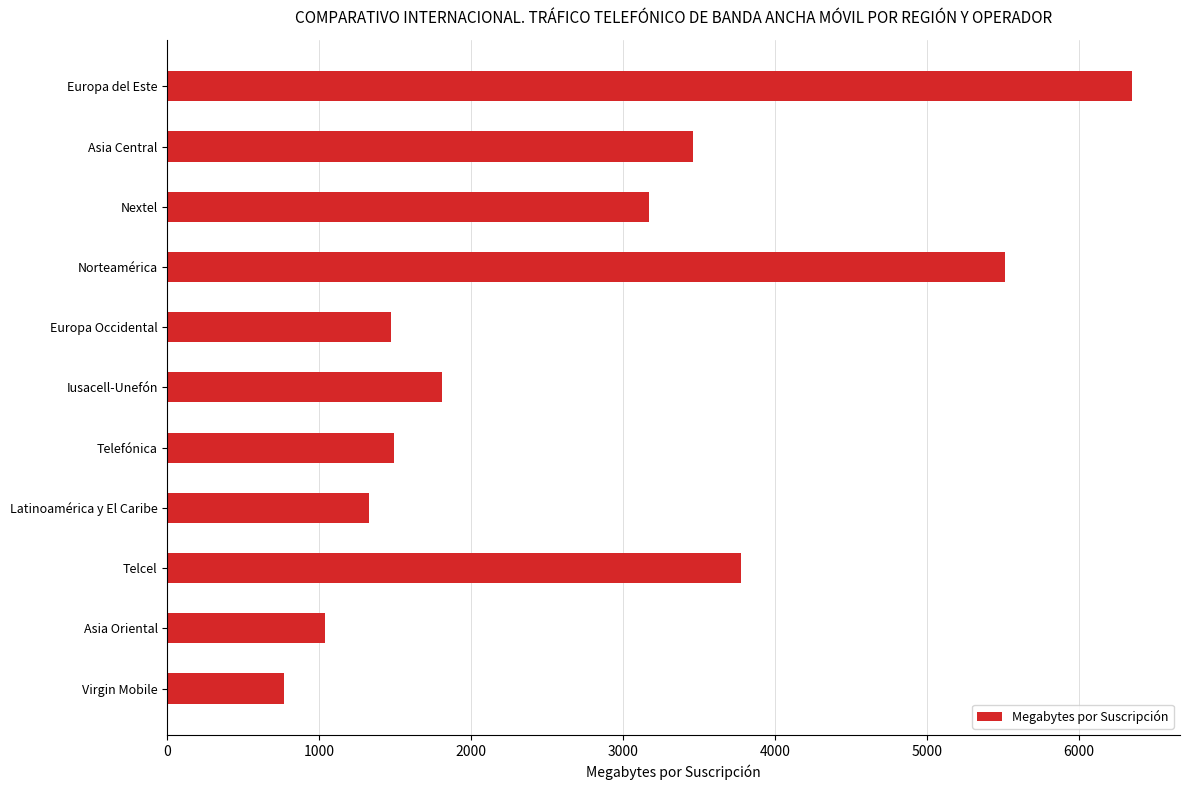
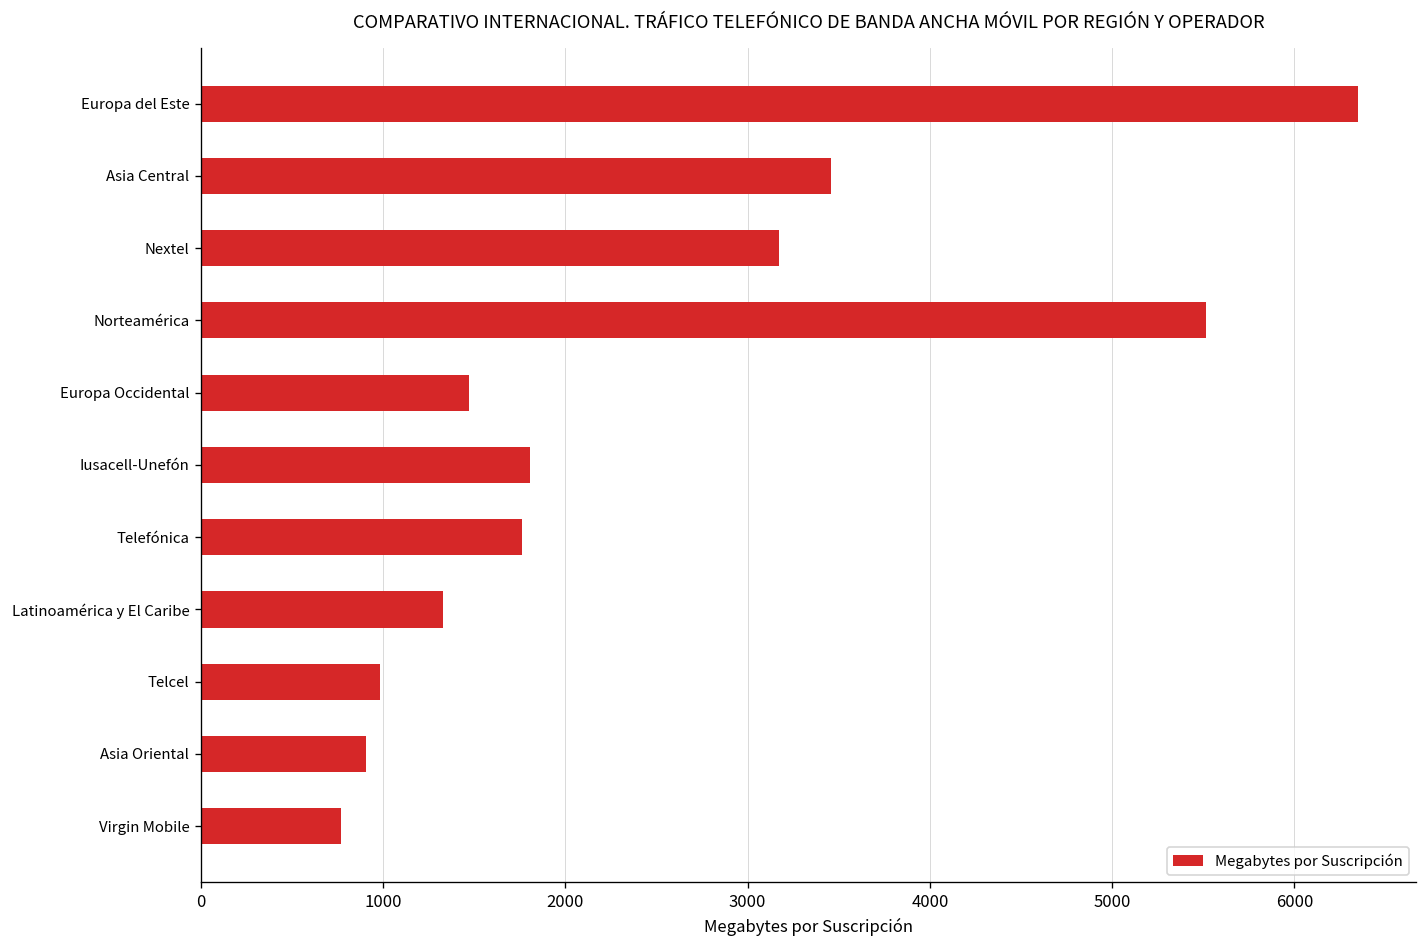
  {
    "Europa del Este": 6350,
    "Asia Central": 3460,
    "Nextel": 3170,
    "Norteamérica": 5520,
    "Europa Occidental": 1470,
    "Iusacell-Unefón": 1810,
-   "Telefónica": 1490,
+   "Telefónica": 1760,
    "Latinoamérica y El Caribe": 1330,
-   "Telcel": 3780,
-   "Asia Oriental": 1040,
+   "Telcel": 980,
+   "Asia Oriental": 900,
    "Virgin Mobile": 770
  }
